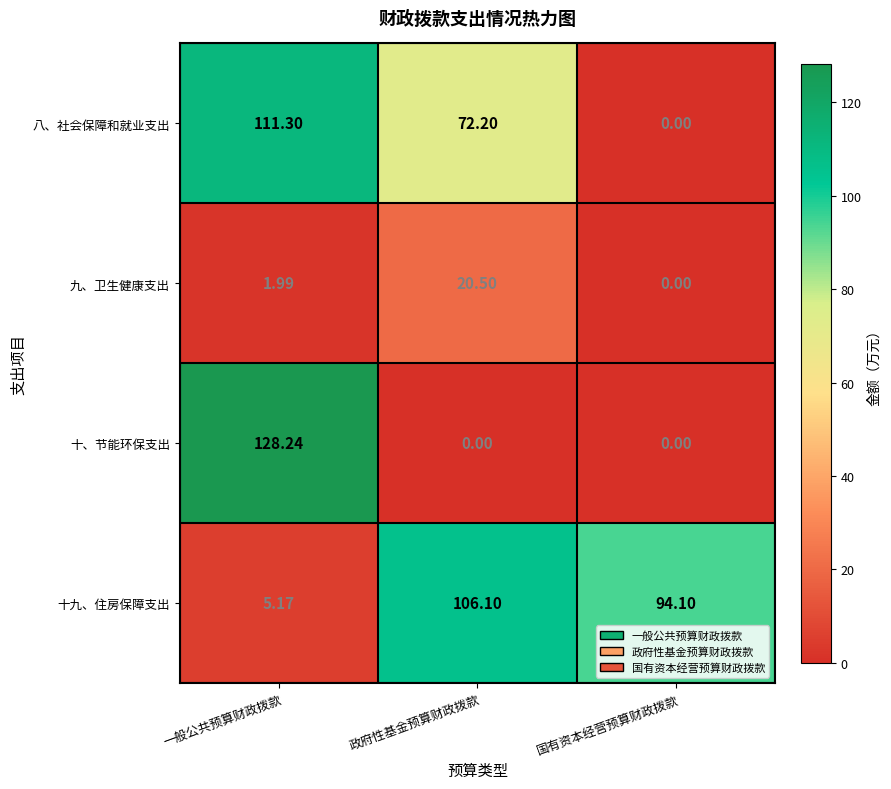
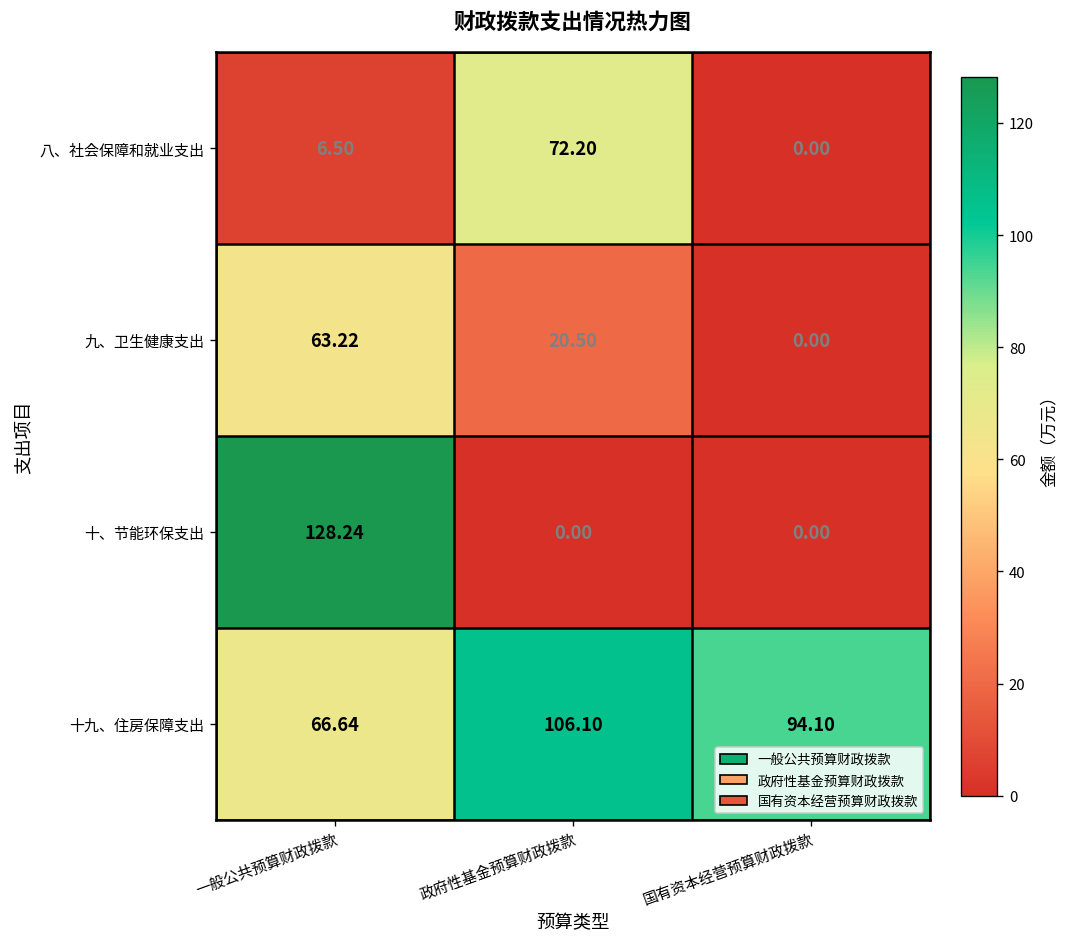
  {
    "八、社会保障和就业支出": {
-     "一般公共预算财政拨款": 111.30,
+     "一般公共预算财政拨款": 6.50,
      "政府性基金预算财政拨款": 72.20,
      "国有资本经营预算财政拨款": 0.00
    },
    "九、卫生健康支出": {
-     "一般公共预算财政拨款": 1.99,
+     "一般公共预算财政拨款": 63.22,
      "政府性基金预算财政拨款": 20.50,
      "国有资本经营预算财政拨款": 0.00
    },
    "十、节能环保支出": {
      "一般公共预算财政拨款": 128.24,
      "政府性基金预算财政拨款": 0.00,
      "国有资本经营预算财政拨款": 0.00
    },
    "十九、住房保障支出": {
-     "一般公共预算财政拨款": 5.17,
+     "一般公共预算财政拨款": 66.64,
      "政府性基金预算财政拨款": 106.10,
      "国有资本经营预算财政拨款": 94.10
    }
  }
